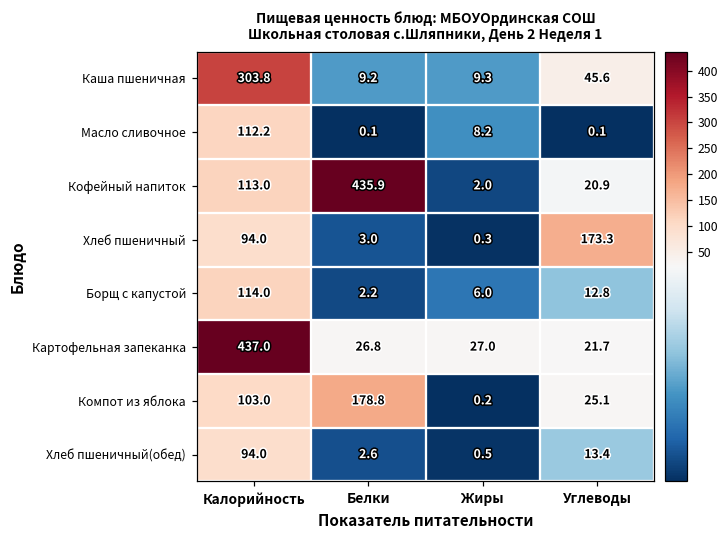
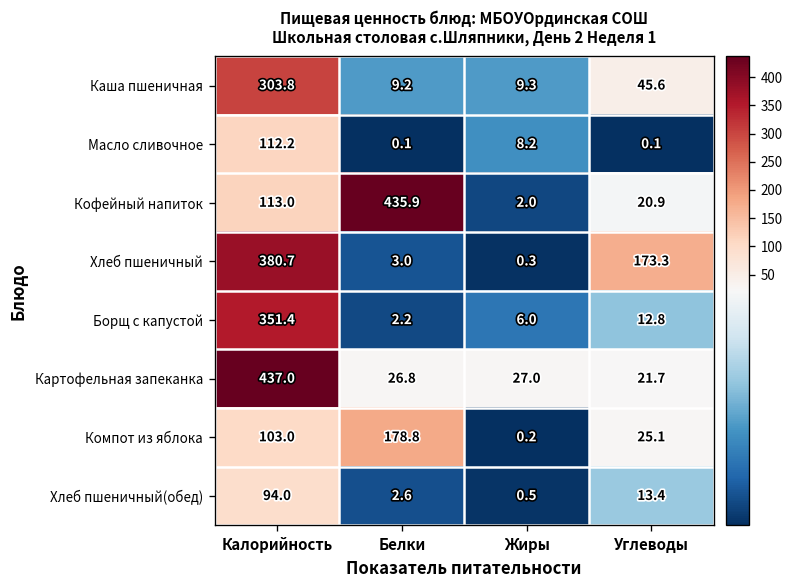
  {
    "Каша пшеничная": {
      "Калорийность": 303.8,
      "Белки": 9.2,
      "Жиры": 9.3,
      "Углеводы": 45.6
    },
    "Масло сливочное": {
      "Калорийность": 112.2,
      "Белки": 0.1,
      "Жиры": 8.2,
      "Углеводы": 0.1
    },
    "Кофейный напиток": {
      "Калорийность": 113.0,
      "Белки": 435.9,
      "Жиры": 2.0,
      "Углеводы": 20.9
    },
    "Хлеб пшеничный": {
-     "Калорийность": 94.0,
+     "Калорийность": 380.7,
      "Белки": 3.0,
      "Жиры": 0.3,
      "Углеводы": 173.3
    },
    "Борщ с капустой": {
-     "Калорийность": 114.0,
+     "Калорийность": 351.4,
      "Белки": 2.2,
      "Жиры": 6.0,
      "Углеводы": 12.8
    },
    "Картофельная запеканка": {
      "Калорийность": 437.0,
      "Белки": 26.8,
      "Жиры": 27.0,
      "Углеводы": 21.7
    },
    "Компот из яблока": {
      "Калорийность": 103.0,
      "Белки": 178.8,
      "Жиры": 0.2,
      "Углеводы": 25.1
    },
    "Хлеб пшеничный(обед)": {
      "Калорийность": 94.0,
      "Белки": 2.6,
      "Жиры": 0.5,
      "Углеводы": 13.4
    }
  }
